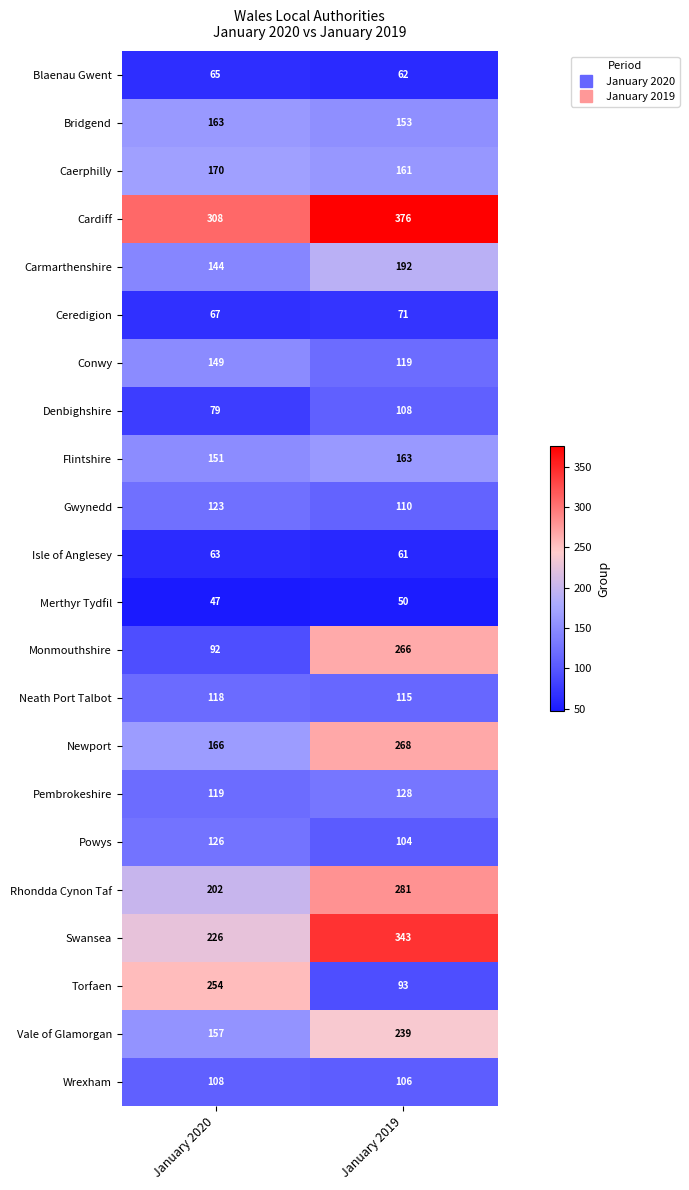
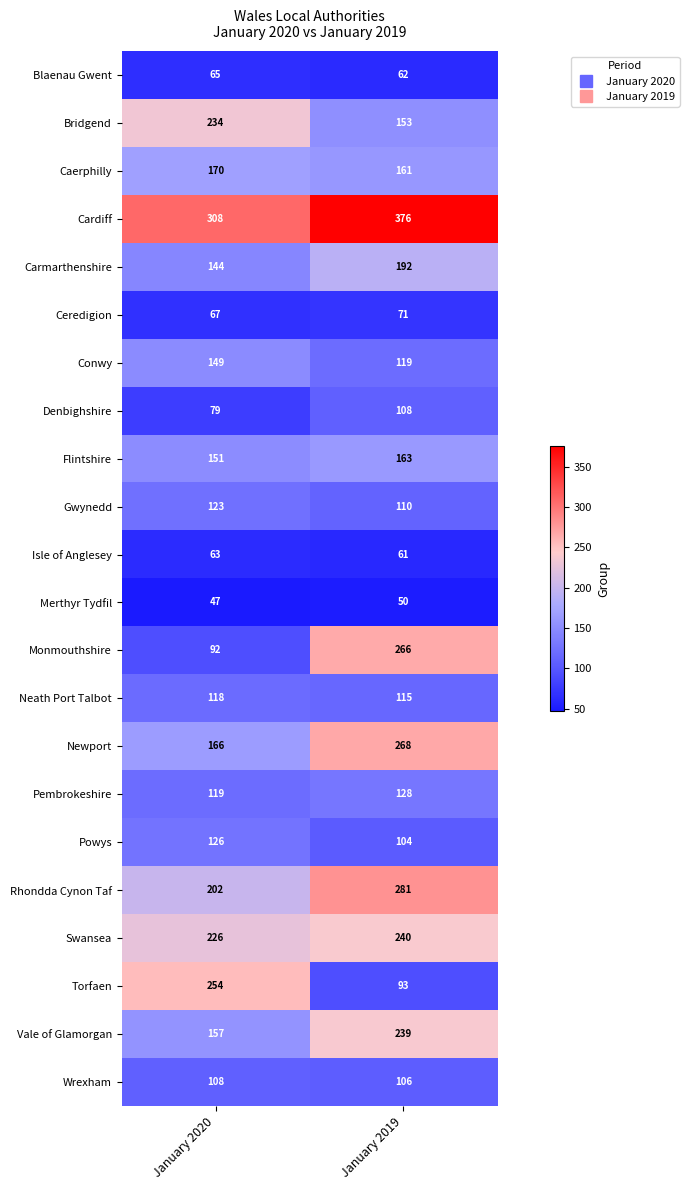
  {
    "Blaenau Gwent": {
      "January 2020": 65,
      "January 2019": 62
    },
    "Bridgend": {
-     "January 2020": 163,
+     "January 2020": 234,
      "January 2019": 153
    },
    "Caerphilly": {
      "January 2020": 170,
      "January 2019": 161
    },
    "Cardiff": {
      "January 2020": 308,
      "January 2019": 376
    },
    "Carmarthenshire": {
      "January 2020": 144,
      "January 2019": 192
    },
    "Ceredigion": {
      "January 2020": 67,
      "January 2019": 71
    },
    "Conwy": {
      "January 2020": 149,
      "January 2019": 119
    },
    "Denbighshire": {
      "January 2020": 79,
      "January 2019": 108
    },
    "Flintshire": {
      "January 2020": 151,
      "January 2019": 163
    },
    "Gwynedd": {
      "January 2020": 123,
      "January 2019": 110
    },
    "Isle of Anglesey": {
      "January 2020": 63,
      "January 2019": 61
    },
    "Merthyr Tydfil": {
      "January 2020": 47,
      "January 2019": 50
    },
    "Monmouthshire": {
      "January 2020": 92,
      "January 2019": 266
    },
    "Neath Port Talbot": {
      "January 2020": 118,
      "January 2019": 115
    },
    "Newport": {
      "January 2020": 166,
      "January 2019": 268
    },
    "Pembrokeshire": {
      "January 2020": 119,
      "January 2019": 128
    },
    "Powys": {
      "January 2020": 126,
      "January 2019": 104
    },
    "Rhondda Cynon Taf": {
      "January 2020": 202,
      "January 2019": 281
    },
    "Swansea": {
      "January 2020": 226,
-     "January 2019": 343
+     "January 2019": 240
    },
    "Torfaen": {
      "January 2020": 254,
      "January 2019": 93
    },
    "Vale of Glamorgan": {
      "January 2020": 157,
      "January 2019": 239
    },
    "Wrexham": {
      "January 2020": 108,
      "January 2019": 106
    }
  }
